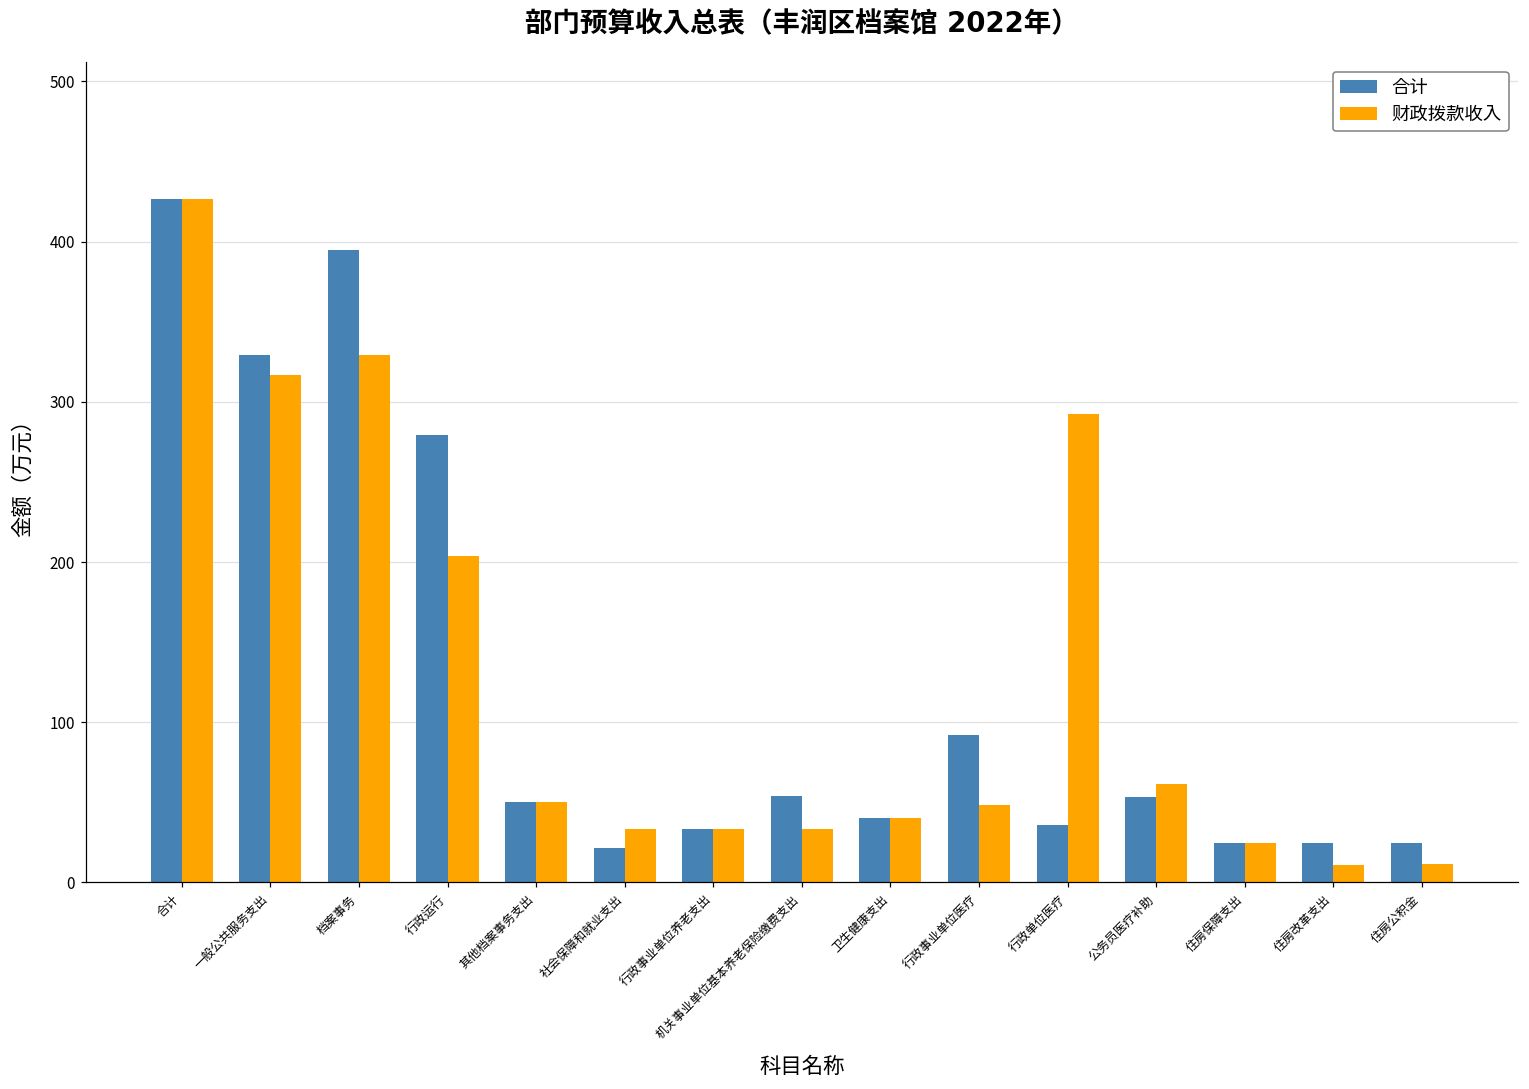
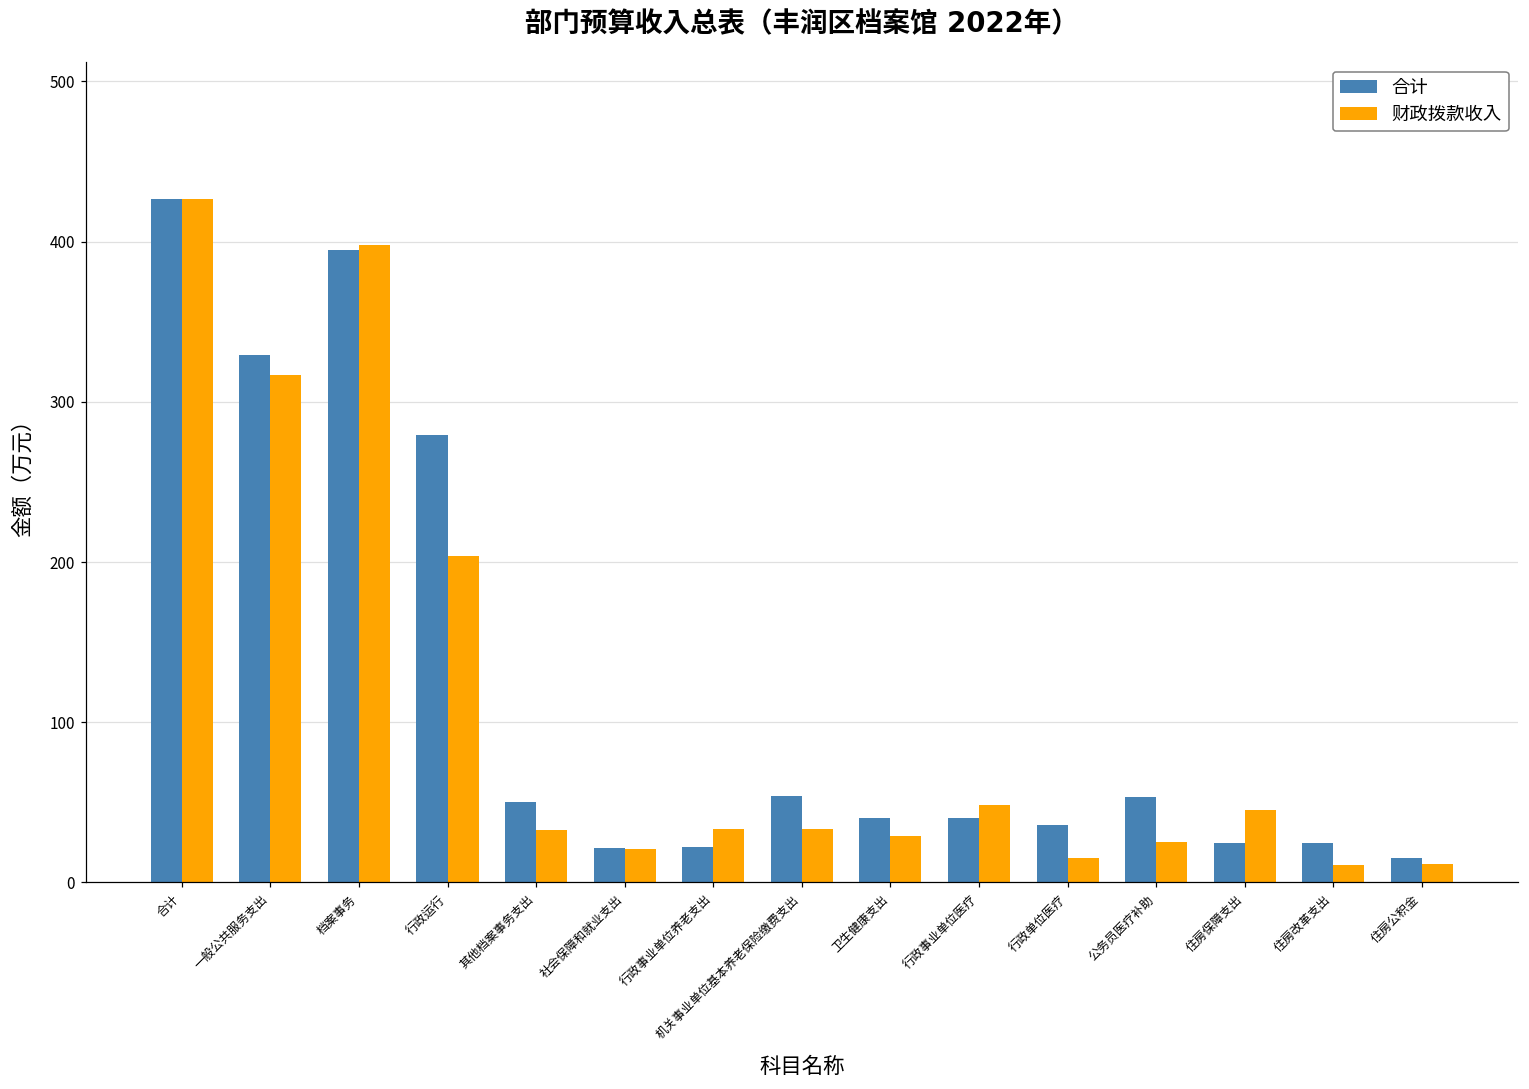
  {
    "合计": {
      "合计": 427,
      "一般公共服务支出": 329,
      "档案事务": 394,
      "行政运行": 279,
      "其他档案事务支出": 50,
      "社会保障和就业支出": 21,
-     "行政事业单位养老支出": 33,
+     "行政事业单位养老支出": 22,
      "机关事业单位基本养老保险缴费支出": 54,
      "卫生健康支出": 40,
-     "行政事业单位医疗": 92,
+     "行政事业单位医疗": 40,
      "行政单位医疗": 36,
      "公务员医疗补助": 53,
      "住房保障支出": 25,
      "住房改革支出": 25,
-     "住房公积金": 25
+     "住房公积金": 15
    },
    "财政拨款收入": {
      "合计": 427,
      "一般公共服务支出": 317,
-     "档案事务": 329,
+     "档案事务": 398,
      "行政运行": 204,
-     "其他档案事务支出": 50,
-     "社会保障和就业支出": 33,
+     "其他档案事务支出": 33,
+     "社会保障和就业支出": 21,
      "行政事业单位养老支出": 33,
      "机关事业单位基本养老保险缴费支出": 33,
-     "卫生健康支出": 40,
+     "卫生健康支出": 29,
      "行政事业单位医疗": 48,
-     "行政单位医疗": 293,
-     "公务员医疗补助": 61,
-     "住房保障支出": 25,
+     "行政单位医疗": 15,
+     "公务员医疗补助": 25,
+     "住房保障支出": 45,
      "住房改革支出": 11,
      "住房公积金": 11
    }
  }
